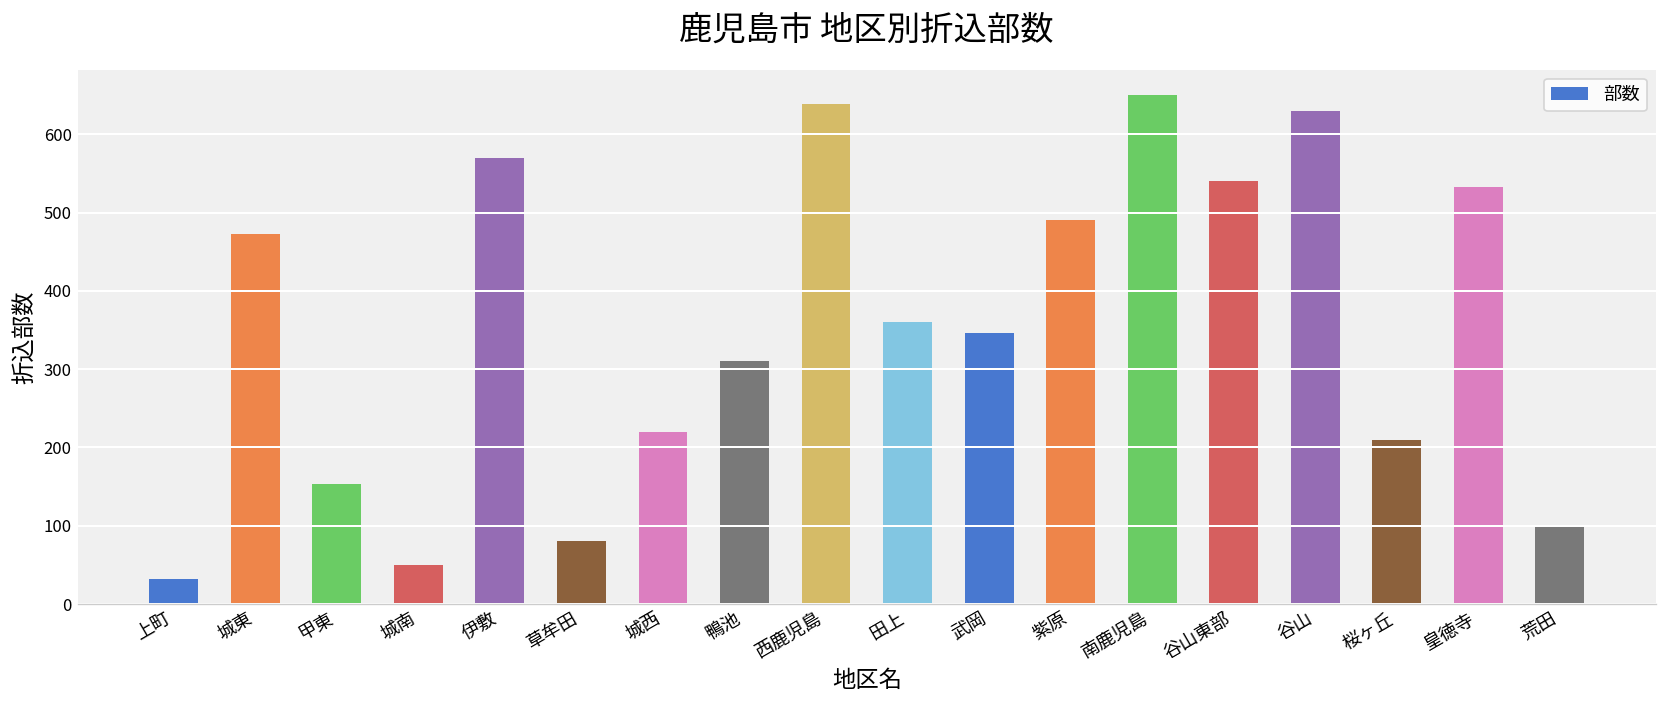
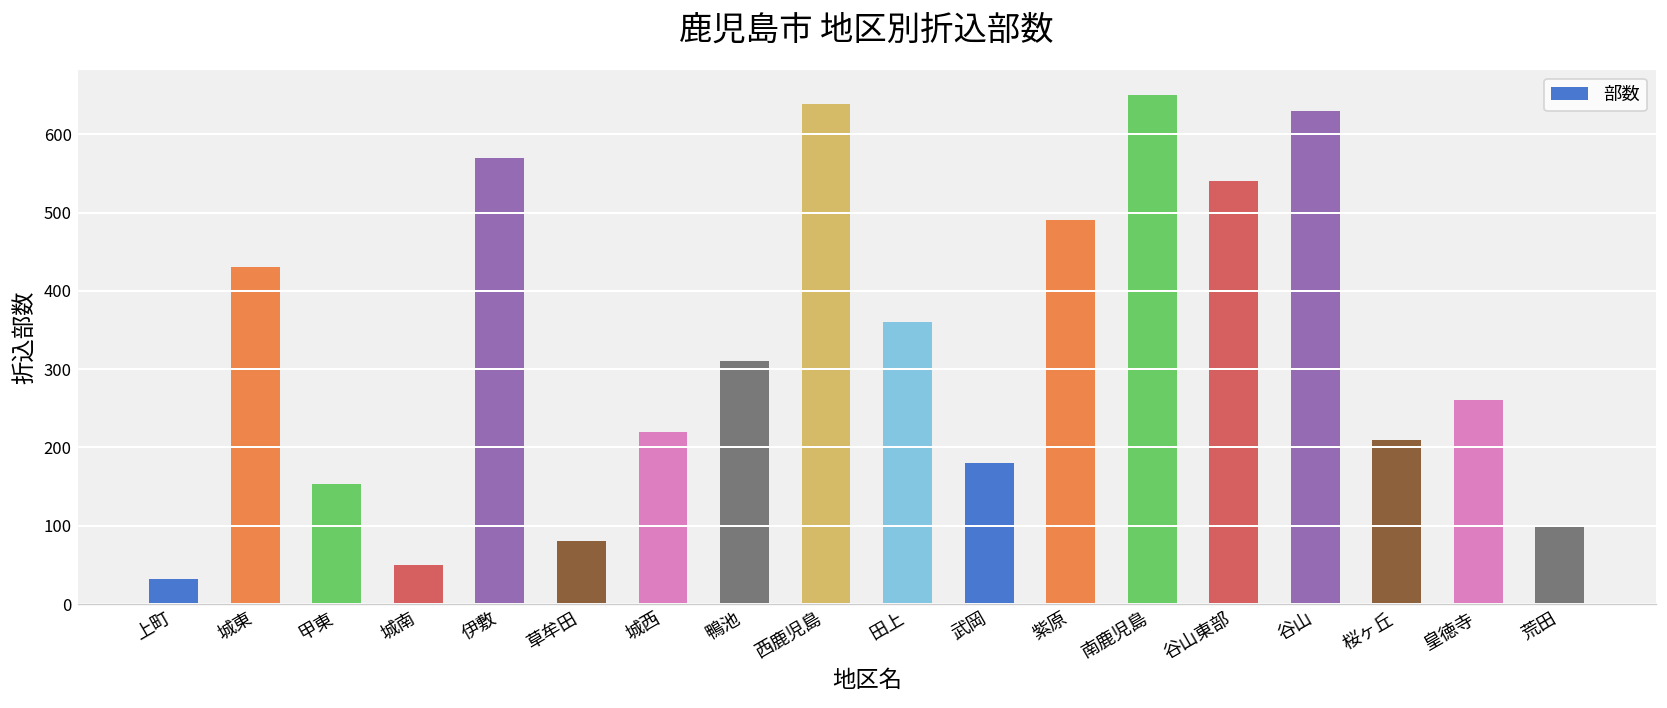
  {
    "上町": 30,
-   "城東": 470,
+   "城東": 430,
    "甲東": 150,
    "城南": 50,
    "伊敷": 570,
    "草牟田": 80,
    "城西": 220,
    "鴨池": 310,
    "西鹿児島": 640,
    "田上": 360,
-   "武岡": 350,
+   "武岡": 180,
    "紫原": 490,
    "南鹿児島": 650,
    "谷山東部": 540,
    "谷山": 630,
    "桜ヶ丘": 210,
-   "皇徳寺": 530,
+   "皇徳寺": 260,
    "荒田": 100
  }
